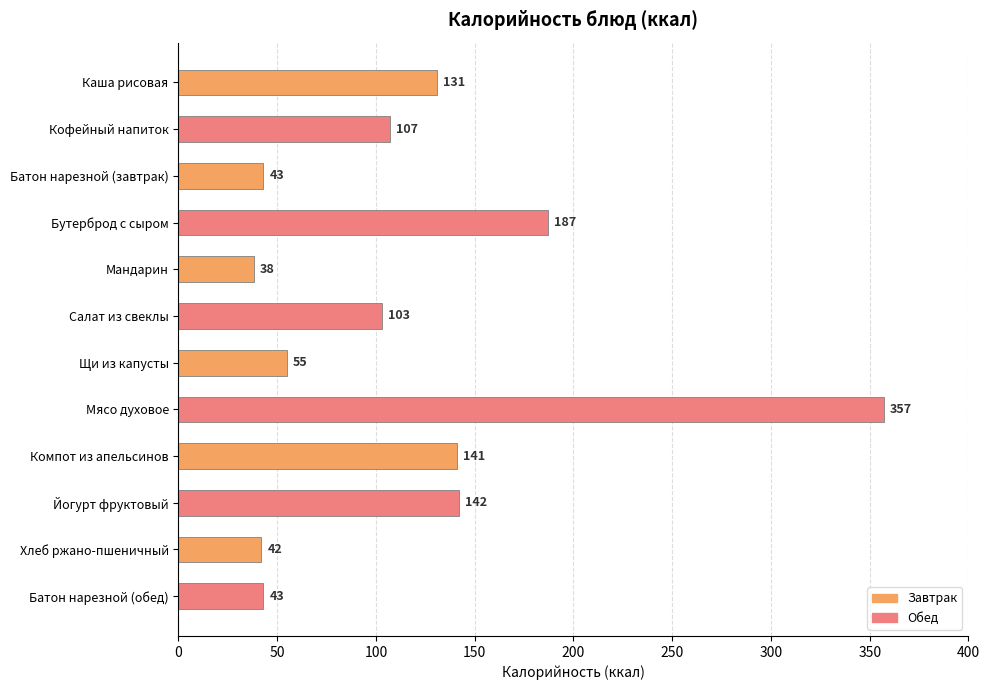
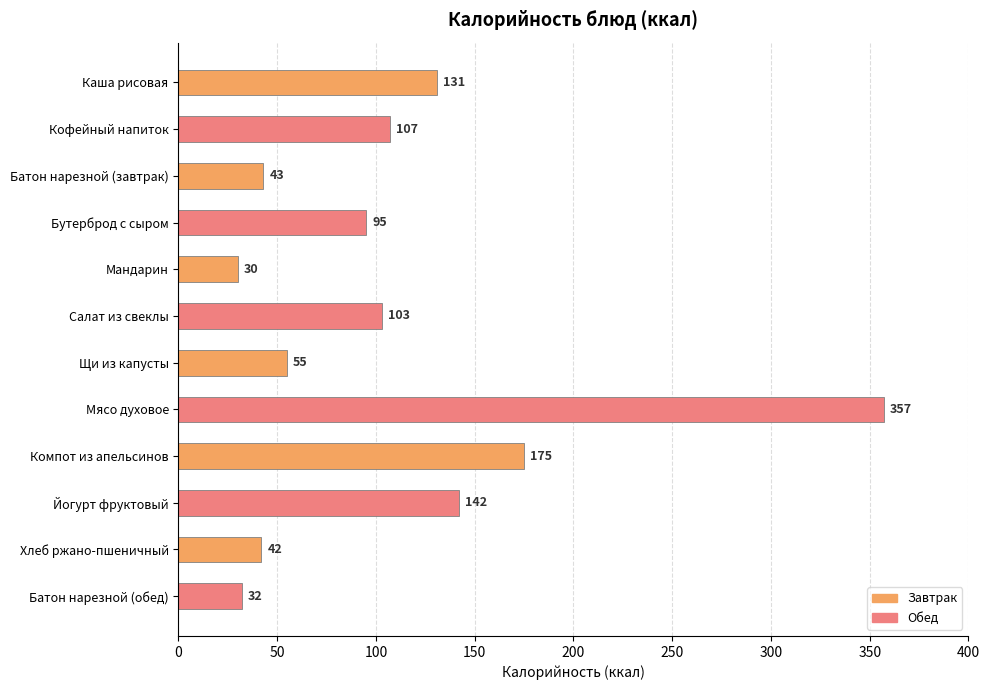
  {
    "Каша рисовая": 131,
    "Кофейный напиток": 107,
    "Батон нарезной (завтрак)": 43,
-   "Бутерброд с сыром": 187,
-   "Мандарин": 38,
+   "Бутерброд с сыром": 95,
+   "Мандарин": 30,
    "Салат из свеклы": 103,
    "Щи из капусты": 55,
    "Мясо духовое": 357,
-   "Компот из апельсинов": 141,
+   "Компот из апельсинов": 175,
    "Йогурт фруктовый": 142,
    "Хлеб ржано-пшеничный": 42,
-   "Батон нарезной (обед)": 43
+   "Батон нарезной (обед)": 32
  }
